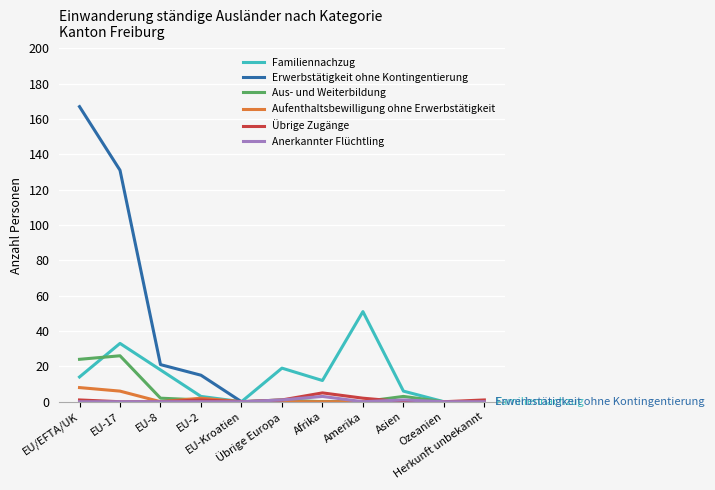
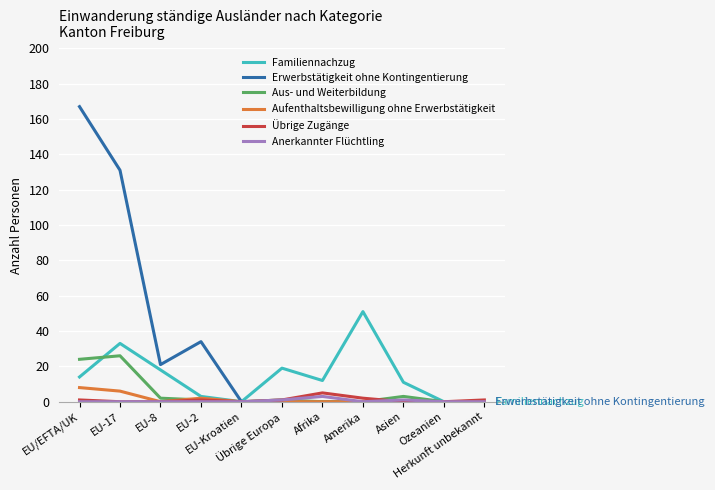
  {
    "Familiennachzug": {
      "EU/EFTA/UK": 14,
      "EU-17": 33,
      "EU-8": 18,
      "Übrige Europa": 19,
      "Afrika": 12,
      "Amerika": 51,
-     "Asien": 6
+     "Asien": 11
    },
    "Erwerbstätigkeit ohne Kontingentierung": {
      "EU/EFTA/UK": 167,
      "EU-17": 131,
      "EU-8": 21,
-     "EU-2": 15
+     "EU-2": 34
    },
    "Aus- und Weiterbildung": {
      "EU/EFTA/UK": 24,
      "EU-17": 26,
      "EU-8": 2,
      "Asien": 3
    },
    "Aufenthaltsbewilligung ohne Erwerbstätigkeit": {
      "EU/EFTA/UK": 8,
      "EU-17": 6
    },
    "Übrige Zugänge": {
      "Afrika": 5,
      "Amerika": 2
    },
    "Anerkannter Flüchtling": {
      "Afrika": 3
    }
  }
